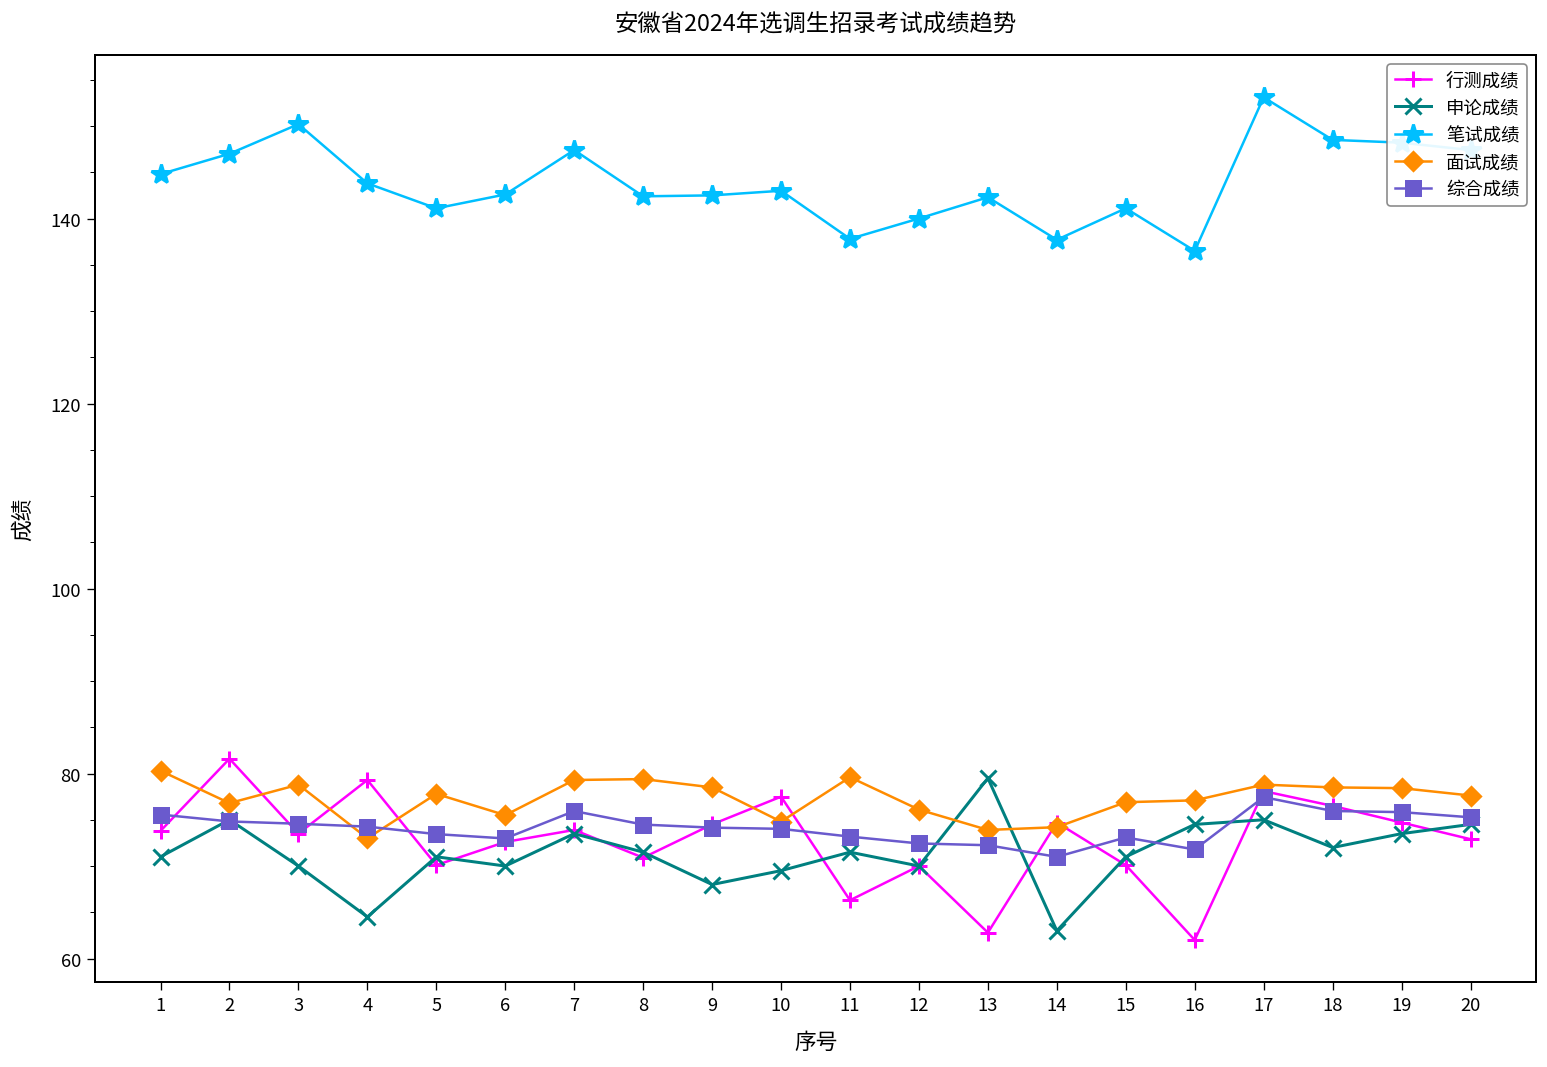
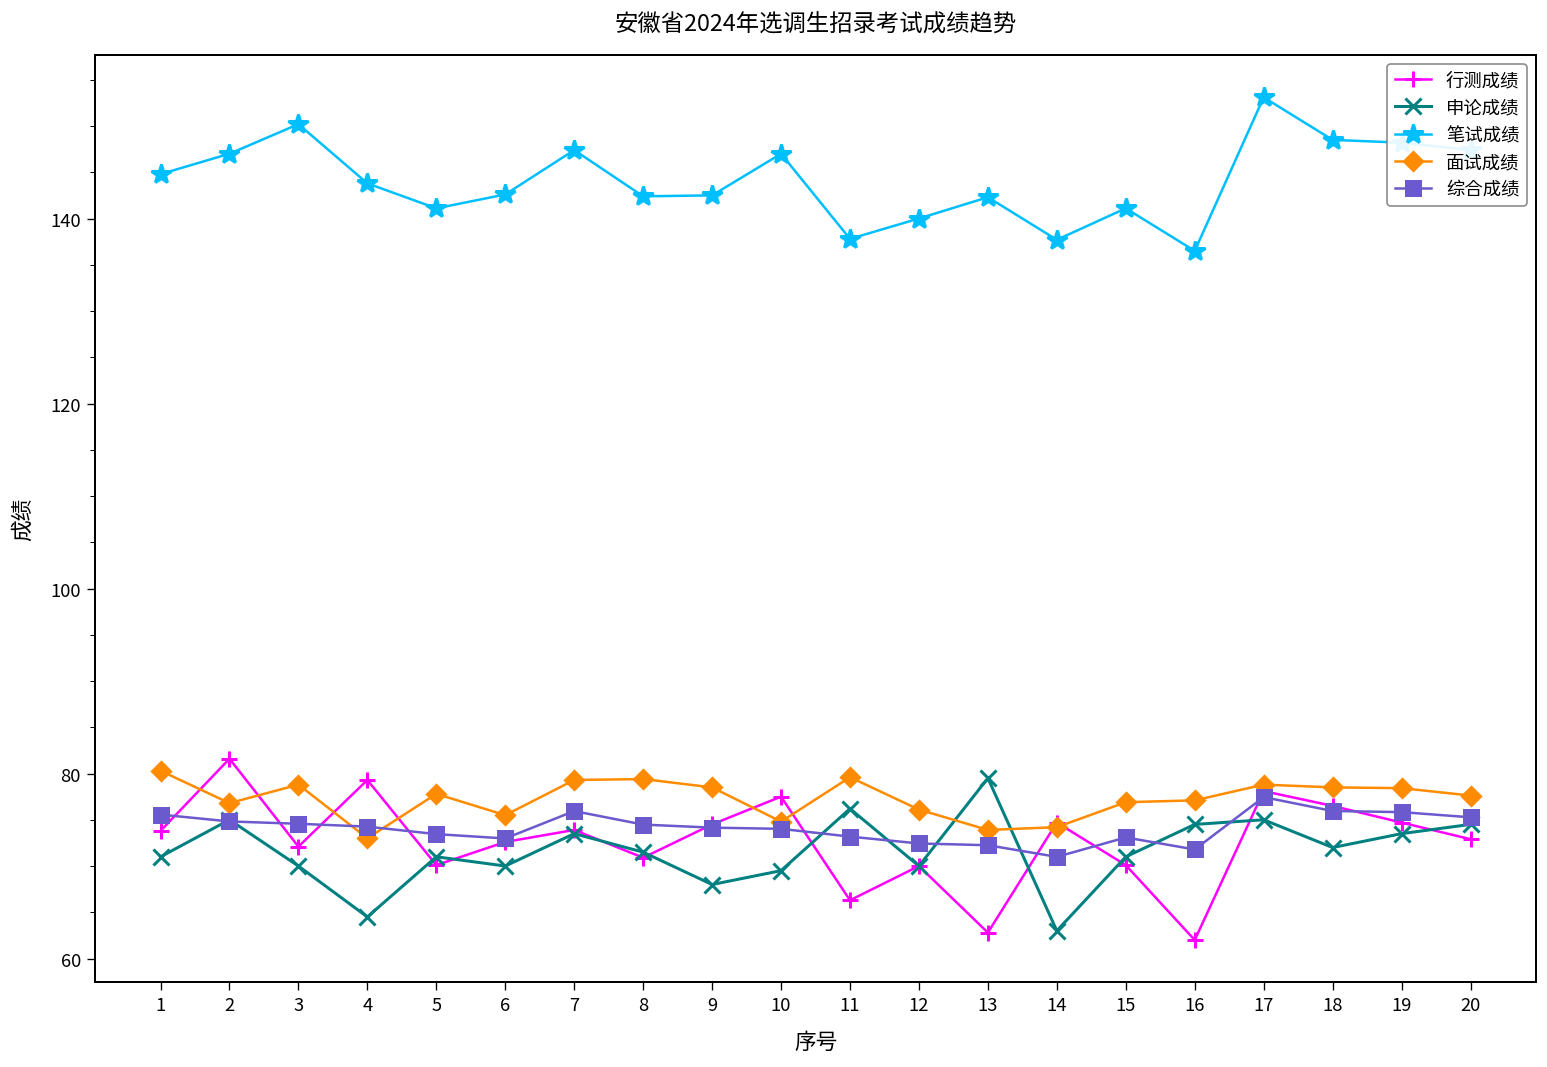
  {
    "行测成绩": {
      "1": 74,
      "2": 82,
-     "3": 74,
+     "3": 72,
      "4": 79,
      "5": 70,
      "6": 73,
      "7": 74,
      "8": 71,
      "9": 75,
      "10": 78,
      "11": 66,
      "13": 63,
      "14": 75,
      "15": 70,
      "16": 62,
      "17": 78,
      "18": 77,
      "19": 75,
      "20": 73
    },
    "申论成绩": {
      "1": 71,
      "3": 70,
      "4": 65,
      "5": 71,
      "6": 70,
      "7": 74,
      "8": 72,
      "9": 68,
      "10": 70,
-     "11": 72,
+     "11": 76,
      "13": 80,
      "14": 63,
      "15": 71,
      "16": 75,
      "17": 75,
      "18": 72,
      "19": 74,
      "20": 75
    },
    "笔试成绩": {
      "1": 145,
      "2": 147,
      "3": 150,
      "4": 144,
      "5": 141,
      "6": 143,
      "7": 147,
      "8": 142,
      "9": 143,
-     "10": 143,
+     "10": 147,
      "11": 138,
      "12": 140,
      "13": 142,
      "14": 138,
      "15": 141,
      "16": 137,
      "17": 153,
      "18": 149
    },
    "面试成绩": {
      "1": 80,
      "2": 77,
      "3": 79,
      "4": 73,
      "5": 78,
      "6": 76,
      "7": 79,
      "8": 79,
      "9": 79,
      "10": 75,
      "11": 80,
      "12": 76,
      "13": 74,
      "14": 74,
      "15": 77,
      "16": 77,
      "17": 79,
      "18": 79,
      "19": 78,
      "20": 78
    },
    "综合成绩": {
      "1": 76,
      "3": 75,
      "4": 74,
      "5": 73,
      "6": 73,
      "7": 76,
      "8": 74,
      "9": 74,
      "10": 74,
      "11": 73,
      "12": 72,
      "13": 72,
      "14": 71,
      "15": 73,
      "16": 72,
      "17": 77,
      "18": 76,
      "19": 76,
      "20": 75
    }
  }
